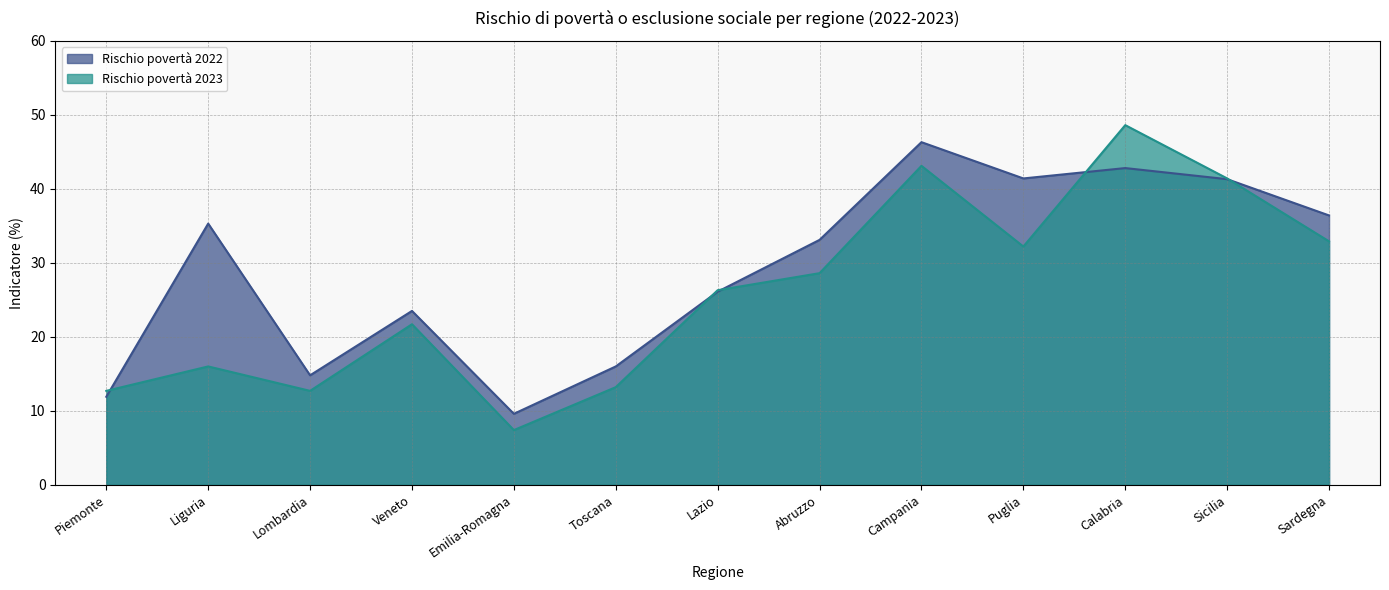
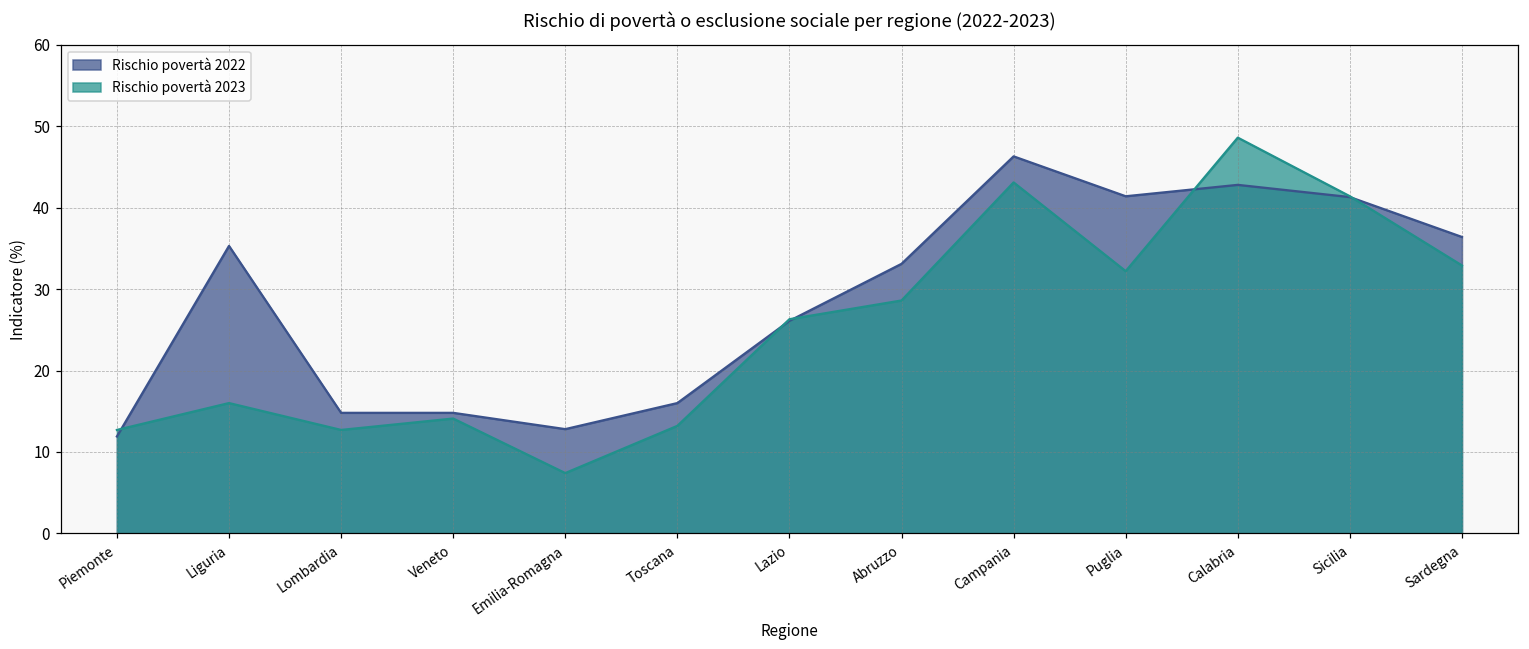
  {
    "Rischio povertà 2022": {
      "Piemonte": 12,
      "Liguria": 35,
      "Lombardia": 15,
-     "Veneto": 24,
-     "Emilia-Romagna": 10,
+     "Veneto": 15,
+     "Emilia-Romagna": 13,
      "Toscana": 16,
      "Abruzzo": 33,
      "Campania": 46,
      "Puglia": 41,
      "Calabria": 43,
      "Sardegna": 36
    },
    "Rischio povertà 2023": {
      "Piemonte": 13,
      "Liguria": 16,
      "Lombardia": 13,
-     "Veneto": 22,
+     "Veneto": 14,
      "Emilia-Romagna": 7,
      "Toscana": 13,
      "Abruzzo": 29,
      "Campania": 43,
      "Puglia": 32,
      "Calabria": 49,
      "Sardegna": 33
    }
  }
